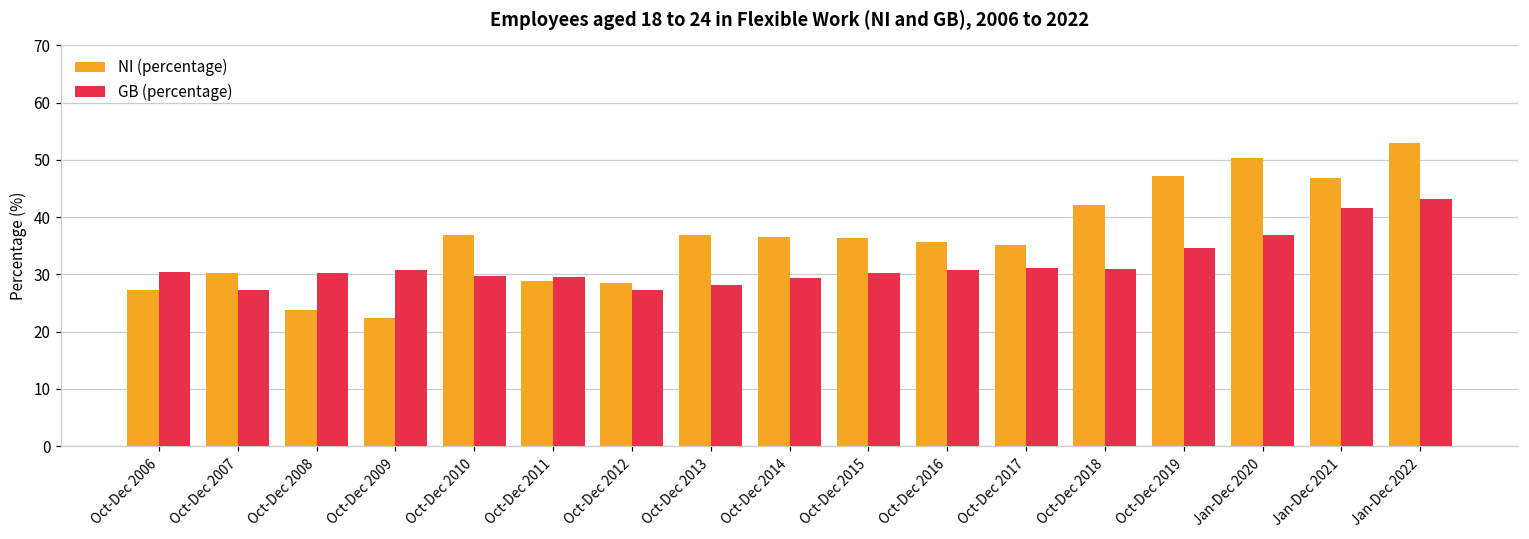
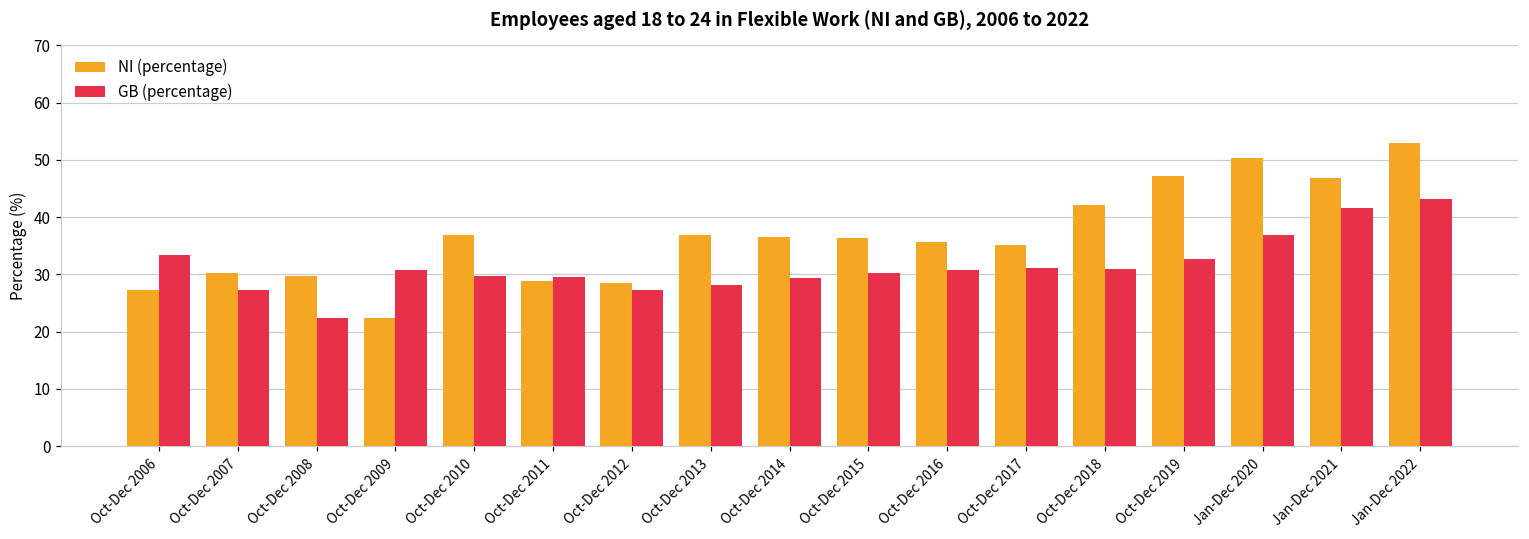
  {
    "NI (percentage)": {
      "Oct-Dec 2006": 27,
      "Oct-Dec 2007": 30,
-     "Oct-Dec 2008": 24,
+     "Oct-Dec 2008": 30,
      "Oct-Dec 2009": 22,
      "Oct-Dec 2010": 37,
      "Oct-Dec 2011": 29,
      "Oct-Dec 2012": 29,
      "Oct-Dec 2013": 37,
      "Oct-Dec 2014": 37,
      "Oct-Dec 2015": 36,
      "Oct-Dec 2016": 36,
      "Oct-Dec 2017": 35,
      "Oct-Dec 2018": 42,
      "Oct-Dec 2019": 47,
      "Jan-Dec 2020": 50,
      "Jan-Dec 2021": 47,
      "Jan-Dec 2022": 53
    },
    "GB (percentage)": {
-     "Oct-Dec 2006": 30,
+     "Oct-Dec 2006": 33,
      "Oct-Dec 2007": 27,
-     "Oct-Dec 2008": 30,
+     "Oct-Dec 2008": 22,
      "Oct-Dec 2009": 31,
      "Oct-Dec 2010": 30,
      "Oct-Dec 2011": 30,
      "Oct-Dec 2012": 27,
      "Oct-Dec 2013": 28,
      "Oct-Dec 2014": 29,
      "Oct-Dec 2015": 30,
      "Oct-Dec 2016": 31,
      "Oct-Dec 2017": 31,
      "Oct-Dec 2018": 31,
-     "Oct-Dec 2019": 35,
+     "Oct-Dec 2019": 33,
      "Jan-Dec 2020": 37,
      "Jan-Dec 2021": 42,
      "Jan-Dec 2022": 43
    }
  }
